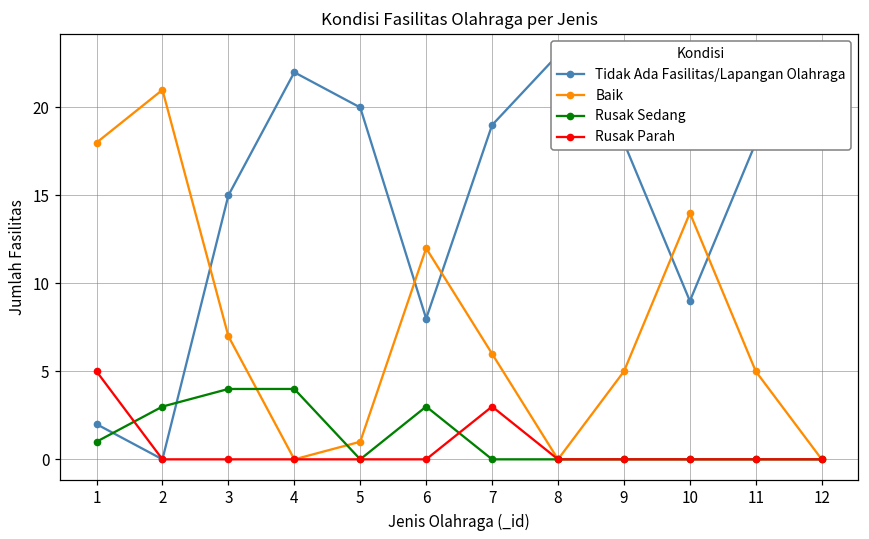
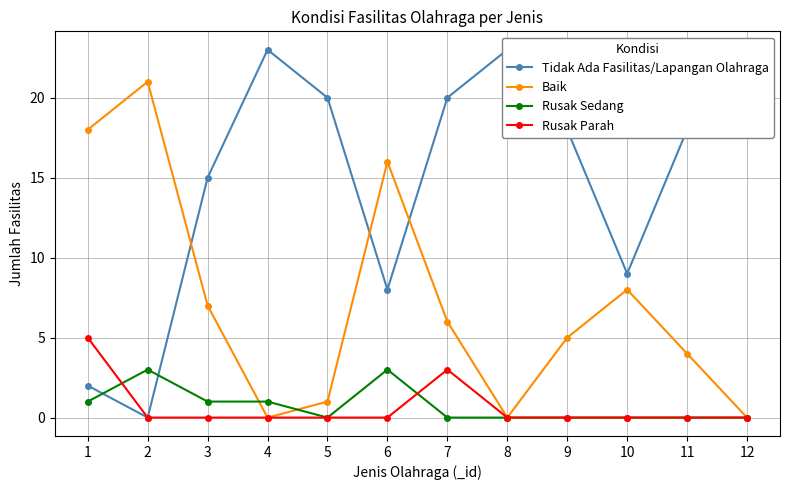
  {
    "Tidak Ada Fasilitas/Lapangan Olahraga": {
      "1": 2,
      "3": 15,
-     "4": 22,
+     "4": 23,
      "5": 20,
      "6": 8,
-     "7": 19,
+     "7": 20,
      "10": 9
    },
    "Baik": {
      "1": 18,
      "2": 21,
      "3": 7,
      "5": 1,
-     "6": 12,
+     "6": 16,
      "7": 6,
      "9": 5,
-     "10": 14,
-     "11": 5
+     "10": 8,
+     "11": 4
    },
    "Rusak Sedang": {
      "1": 1,
      "2": 3,
-     "3": 4,
-     "4": 4,
+     "3": 1,
+     "4": 1,
      "6": 3,
      "7": 0
    },
    "Rusak Parah": {
      "1": 5,
      "3": 0,
      "6": 0,
      "7": 3
    }
  }
